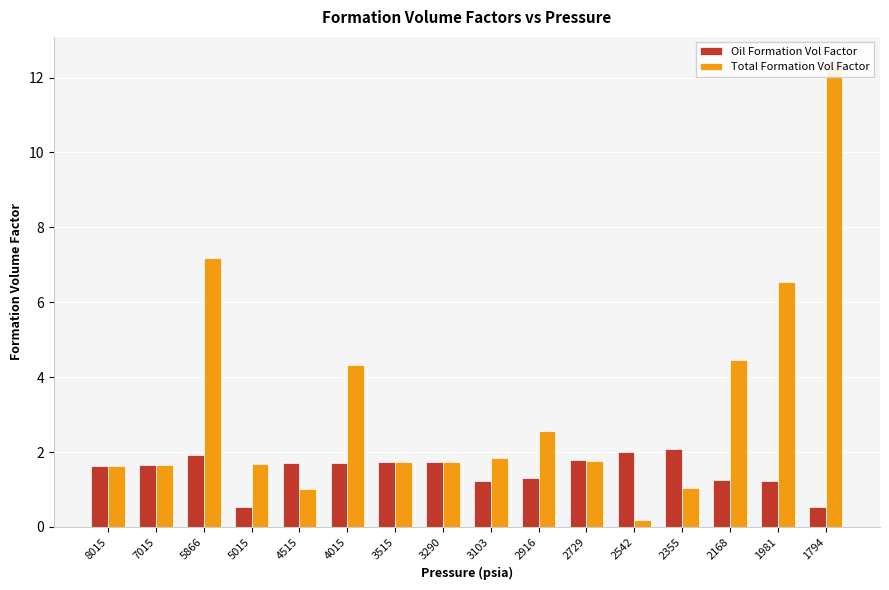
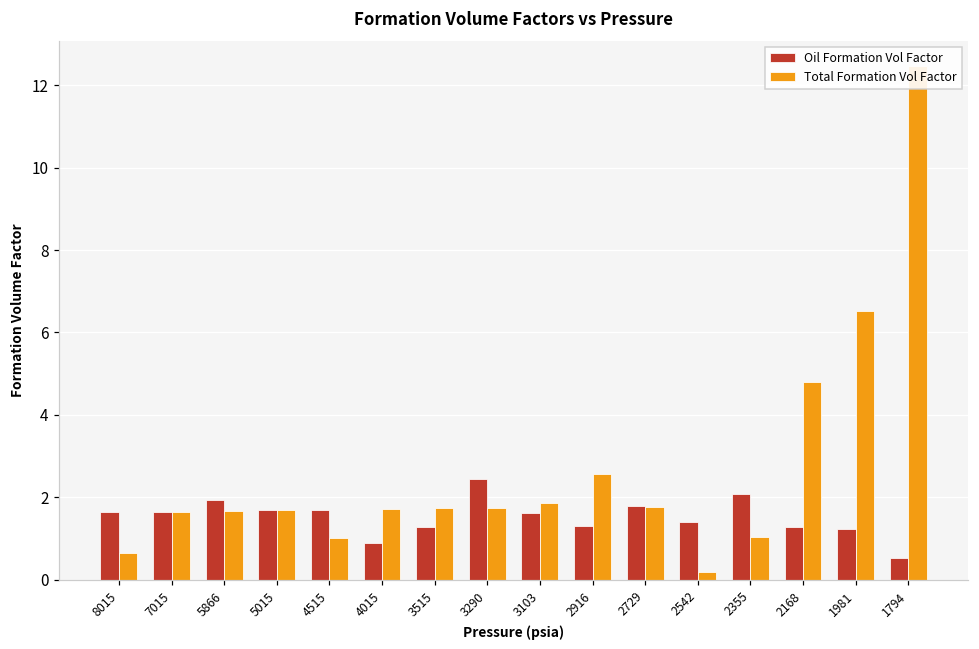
  {
    "Oil Formation Vol Factor": {
      "8015": 1.6,
      "7015": 1.6,
      "5866": 1.9,
-     "5015": 0.5,
+     "5015": 1.7,
      "4515": 1.7,
-     "4015": 1.7,
-     "3515": 1.7,
-     "3290": 1.7,
-     "3103": 1.2,
+     "4015": 0.9,
+     "3515": 1.3,
+     "3290": 2.4,
+     "3103": 1.6,
      "2916": 1.3,
      "2729": 1.8,
-     "2542": 2.0,
+     "2542": 1.4,
      "2355": 2.1,
      "2168": 1.3,
      "1981": 1.2,
      "1794": 0.5
    },
    "Total Formation Vol Factor": {
-     "8015": 1.6,
+     "8015": 0.6,
      "7015": 1.6,
-     "5866": 7.2,
+     "5866": 1.7,
      "5015": 1.7,
      "4515": 1.0,
-     "4015": 4.3,
+     "4015": 1.7,
      "3515": 1.7,
      "3290": 1.7,
      "3103": 1.8,
      "2916": 2.6,
      "2729": 1.8,
      "2542": 0.2,
      "2355": 1.0,
-     "2168": 4.5,
+     "2168": 4.8,
      "1981": 6.5
    }
  }
